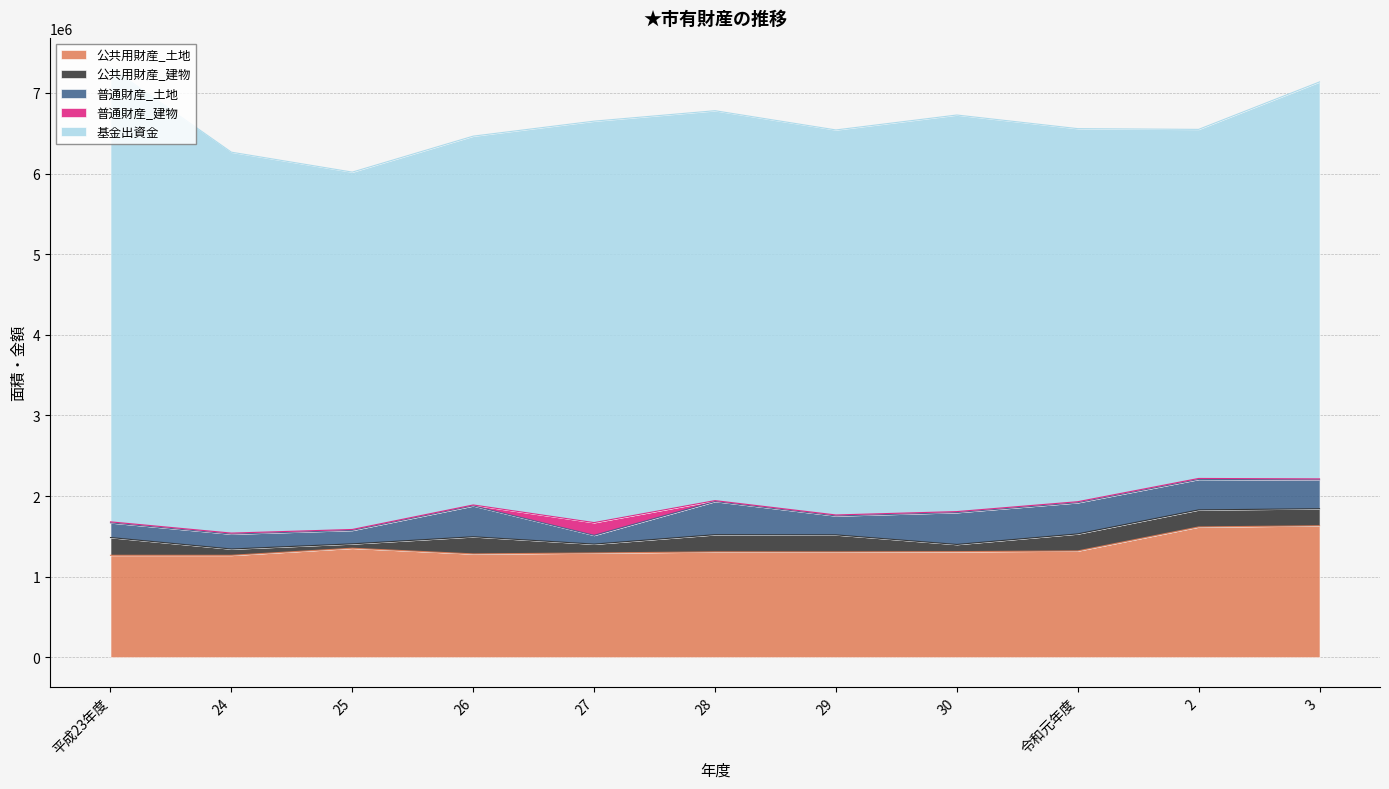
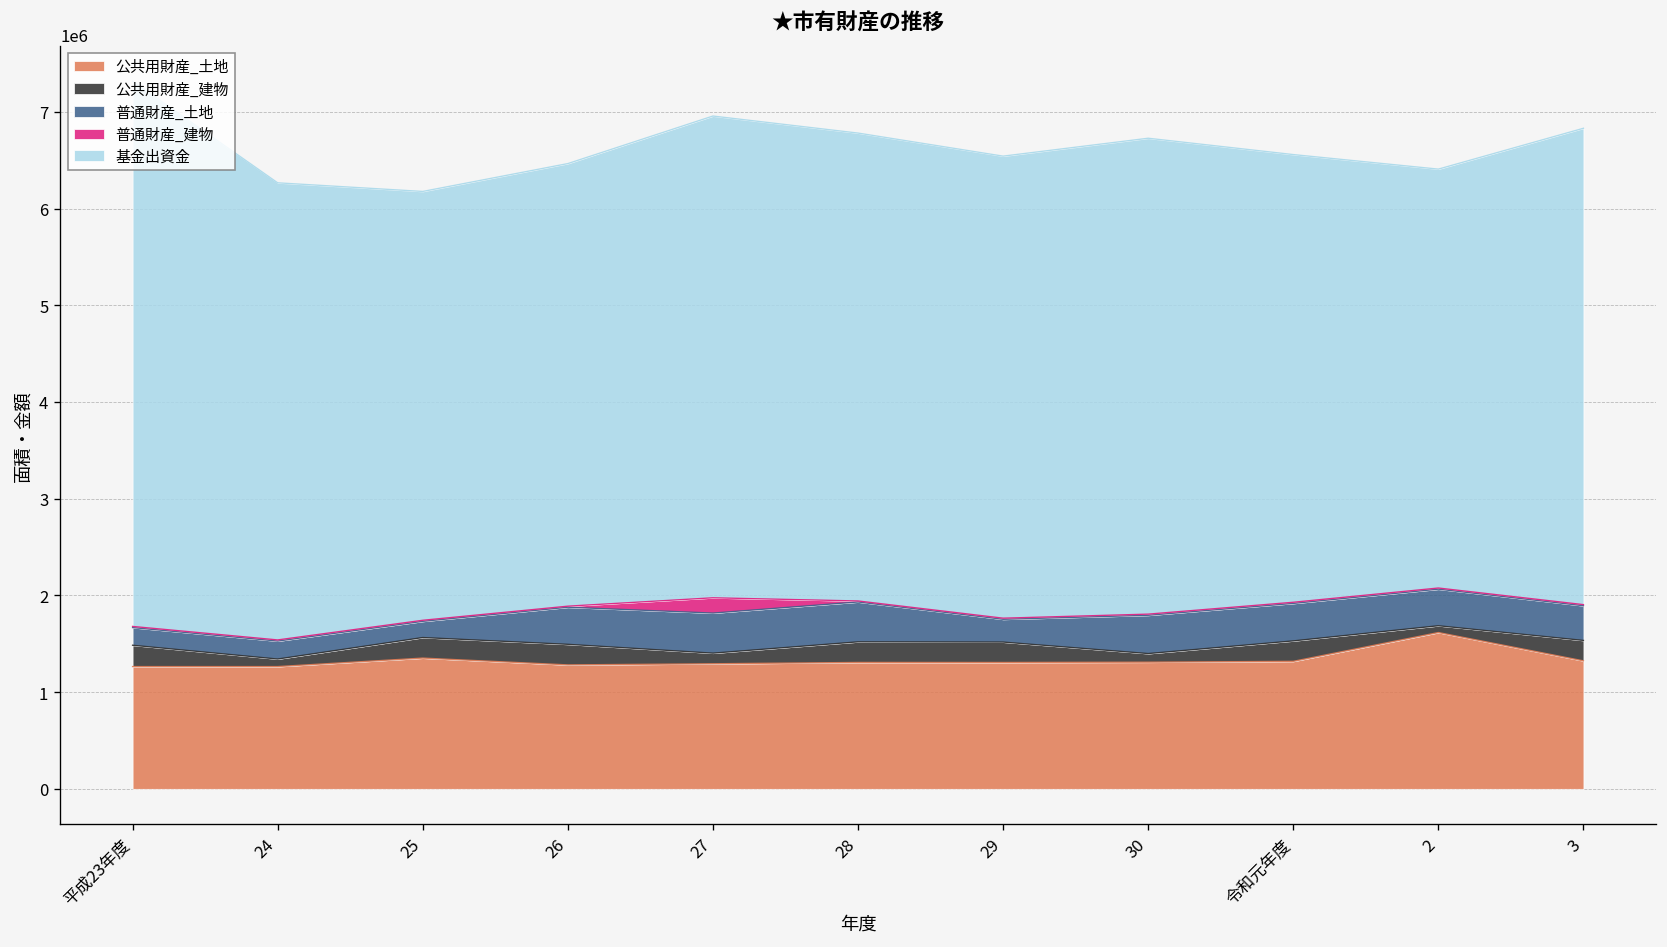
  {
    "公共用財産_土地": {
      "平成23年度": 1300000,
      "24": 1300000,
      "25": 1400000,
      "26": 1300000,
      "27": 1300000,
      "28": 1300000,
      "29": 1300000,
      "30": 1300000,
      "令和元年度": 1300000,
      "2": 1600000,
-     "3": 1600000
+     "3": 1300000
    },
    "公共用財産_建物": {
      "平成23年度": 200000,
      "24": 100000,
-     "25": 100000,
+     "25": 200000,
      "26": 200000,
      "27": 100000,
      "28": 200000,
      "29": 200000,
      "30": 100000,
      "令和元年度": 200000,
-     "2": 200000,
+     "2": 100000,
      "3": 200000
    },
    "普通財産_土地": {
-     "27": 100000
+     "27": 400000
    },
    "普通財産_建物": {
      "27": 200000
    },
    "基金出資金": {
      "24": 4700000,
      "25": 4400000,
      "26": 4600000,
      "27": 5000000,
      "28": 4800000,
      "29": 4800000,
      "30": 4900000,
      "令和元年度": 4600000,
      "2": 4300000,
      "3": 4900000
    }
  }
